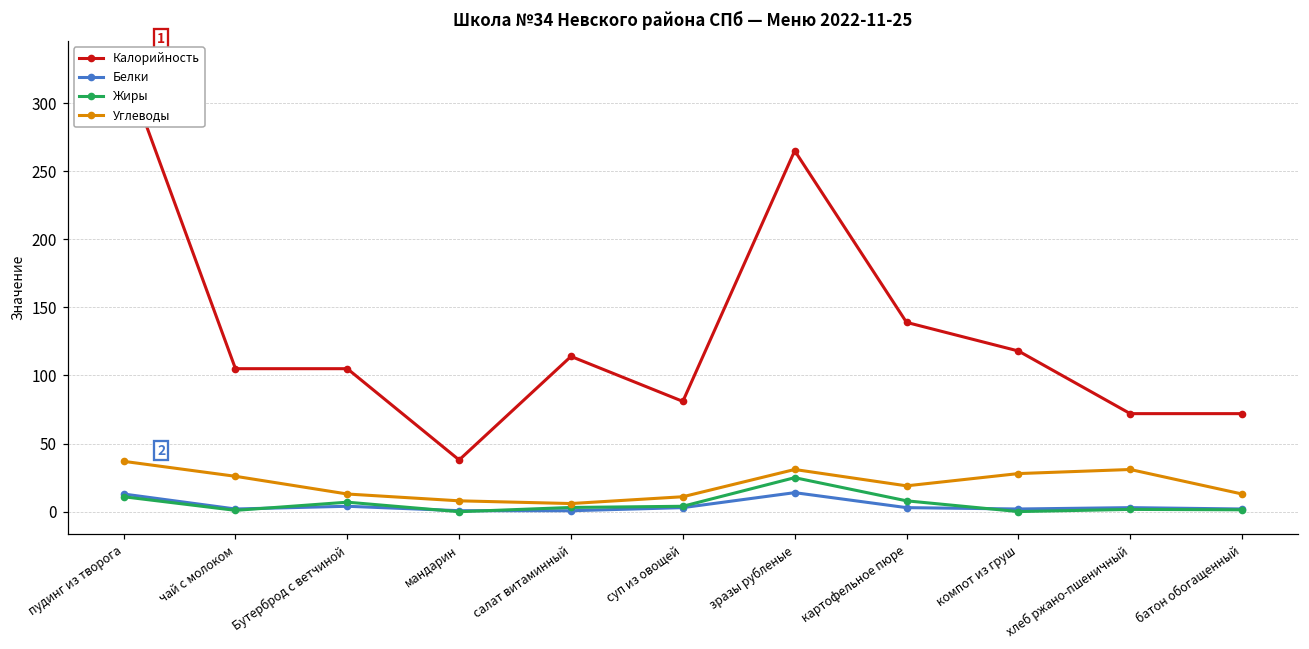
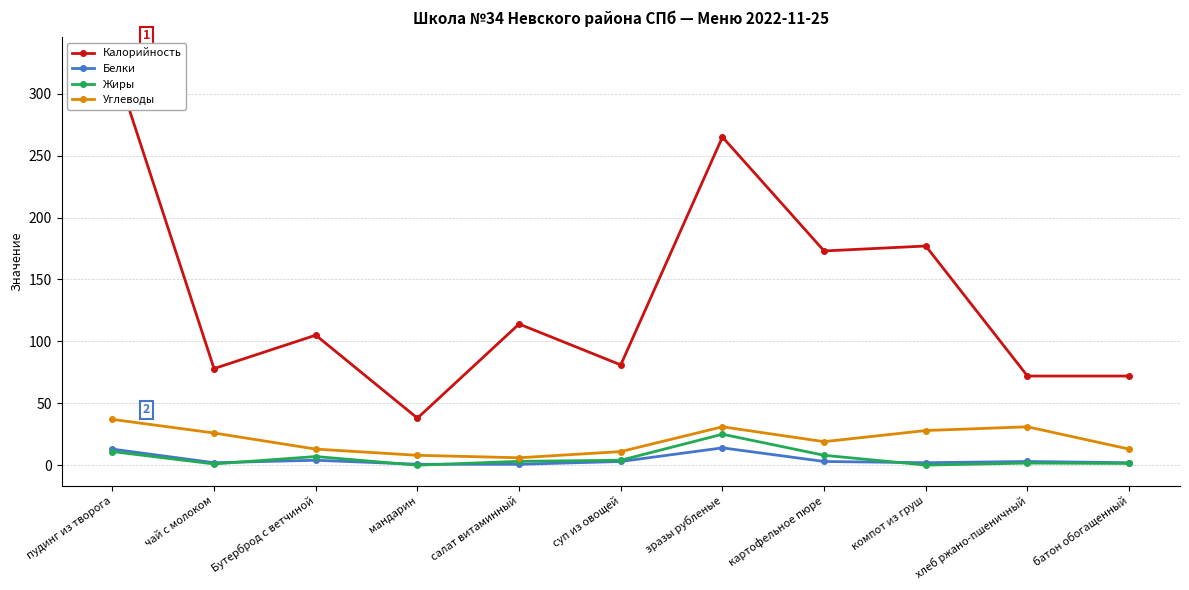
  {
    "Калорийность": {
-     "чай с молоком": 105,
+     "чай с молоком": 78,
      "Бутерброд с ветчиной": 105,
      "мандарин": 38,
      "салат витаминный": 114,
      "суп из овощей": 81,
      "зразы рубленые": 265,
-     "картофельное пюре": 139,
-     "компот из груш": 118,
+     "картофельное пюре": 173,
+     "компот из груш": 177,
      "хлеб ржано-пшеничный": 72,
      "батон обогащенный": 72
    },
    "Белки": {
      "Бутерброд с ветчиной": 4,
      "салат витаминный": 1,
      "зразы рубленые": 14,
      "картофельное пюре": 3
    },
    "Жиры": {
      "Бутерброд с ветчиной": 7,
      "салат витаминный": 3,
      "зразы рубленые": 25,
      "картофельное пюре": 8
    },
    "Углеводы": {
      "пудинг из творога": 37,
      "чай с молоком": 26,
      "Бутерброд с ветчиной": 13,
      "мандарин": 8,
      "салат витаминный": 6,
      "суп из овощей": 11,
      "зразы рубленые": 31,
      "картофельное пюре": 19,
      "компот из груш": 28,
      "хлеб ржано-пшеничный": 31,
      "батон обогащенный": 13
    }
  }
